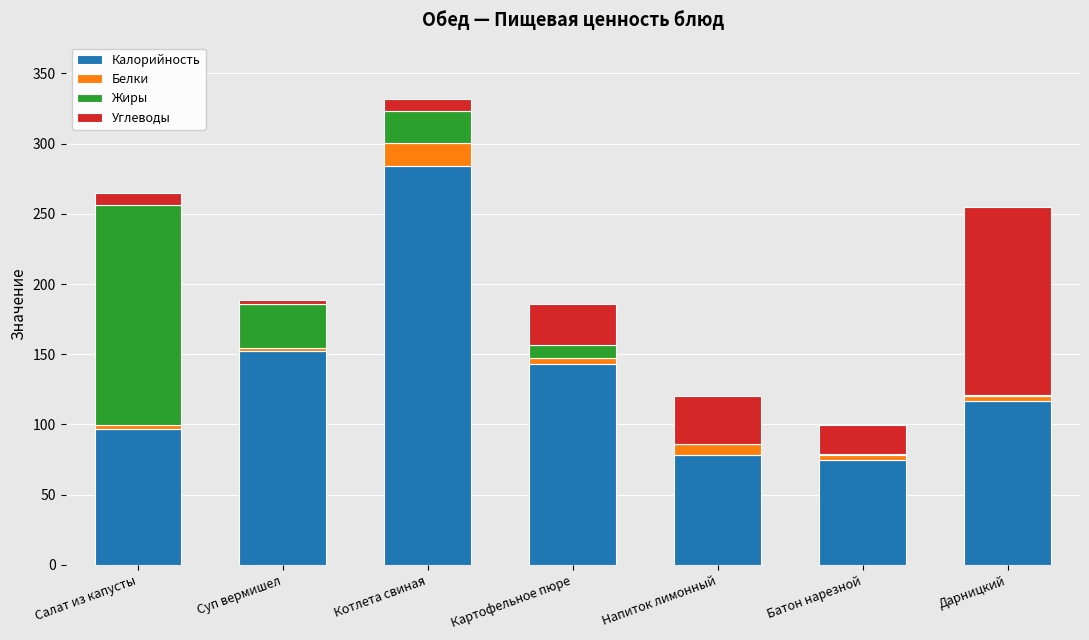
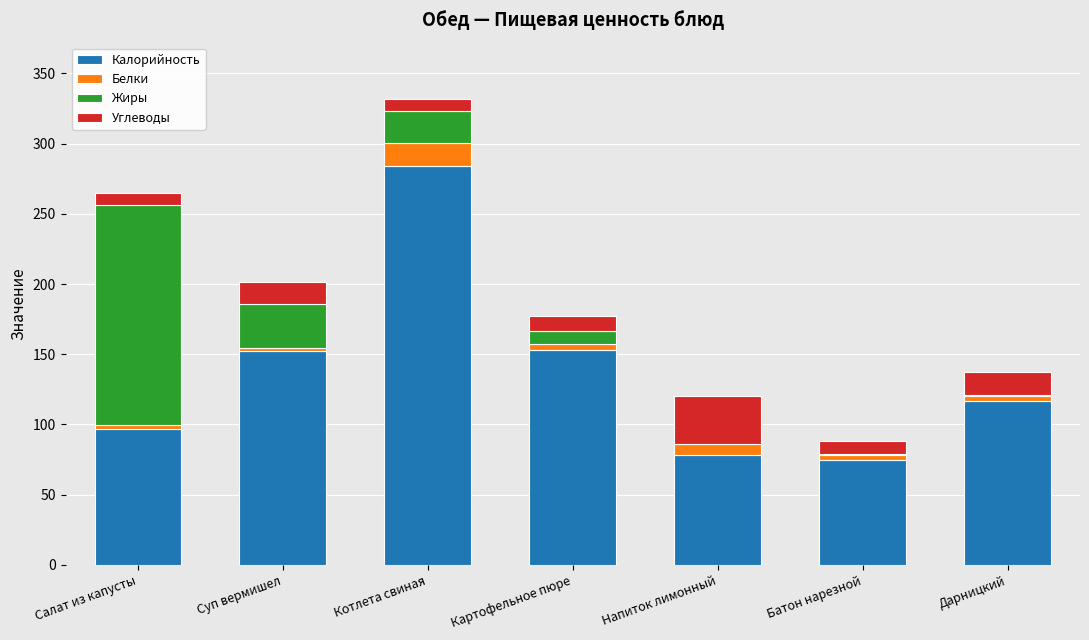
  {
    "Калорийность": {
      "Салат из капусты": 97,
      "Суп вермишел": 152,
      "Котлета свиная": 284,
-     "Картофельное пюре": 143,
+     "Картофельное пюре": 153,
      "Напиток лимонный": 78,
      "Батон нарезной": 75,
      "Дарницкий": 117
    },
    "Белки": {
      "Салат из капусты": 3,
      "Суп вермишел": 2,
      "Котлета свиная": 16,
      "Картофельное пюре": 4,
      "Напиток лимонный": 8,
      "Батон нарезной": 3,
      "Дарницкий": 3
    },
    "Жиры": {
      "Салат из капусты": 157,
      "Суп вермишел": 32,
      "Котлета свиная": 23,
      "Картофельное пюре": 9,
      "Напиток лимонный": 0
    },
    "Углеводы": {
      "Салат из капусты": 9,
-     "Суп вермишел": 3,
+     "Суп вермишел": 16,
      "Котлета свиная": 9,
-     "Картофельное пюре": 29,
+     "Картофельное пюре": 11,
      "Напиток лимонный": 34,
-     "Батон нарезной": 21,
-     "Дарницкий": 134
+     "Батон нарезной": 9,
+     "Дарницкий": 16
    }
  }
